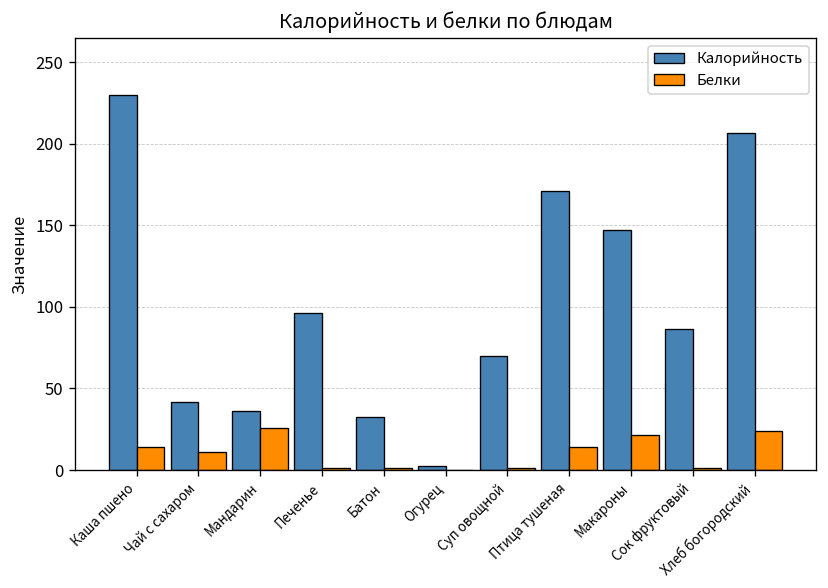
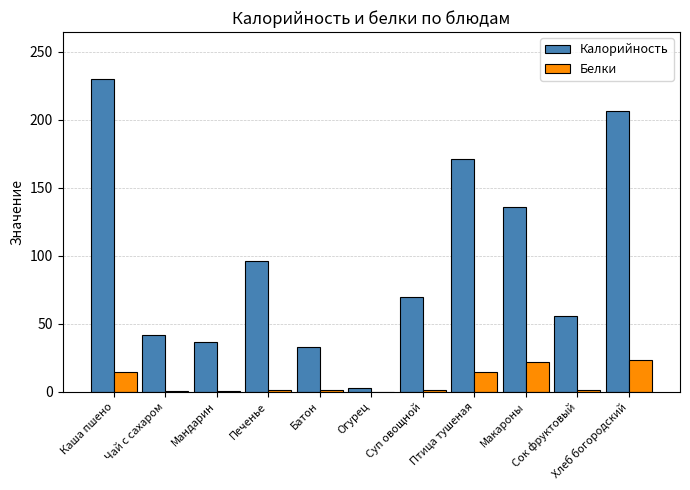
  {
    "Калорийность": {
      "Каша пшено": 230,
      "Чай с сахаром": 42,
      "Мандарин": 36,
      "Печенье": 96,
      "Батон": 33,
      "Огурец": 3,
      "Суп овощной": 70,
      "Птица тушеная": 171,
-     "Макароны": 147,
-     "Сок фруктовый": 87,
+     "Макароны": 136,
+     "Сок фруктовый": 55,
      "Хлеб богородский": 206
    },
    "Белки": {
      "Каша пшено": 14,
-     "Чай с сахаром": 11,
-     "Мандарин": 26,
+     "Чай с сахаром": 0,
+     "Мандарин": 1,
      "Птица тушеная": 14,
      "Макароны": 22,
      "Хлеб богородский": 24
    }
  }
